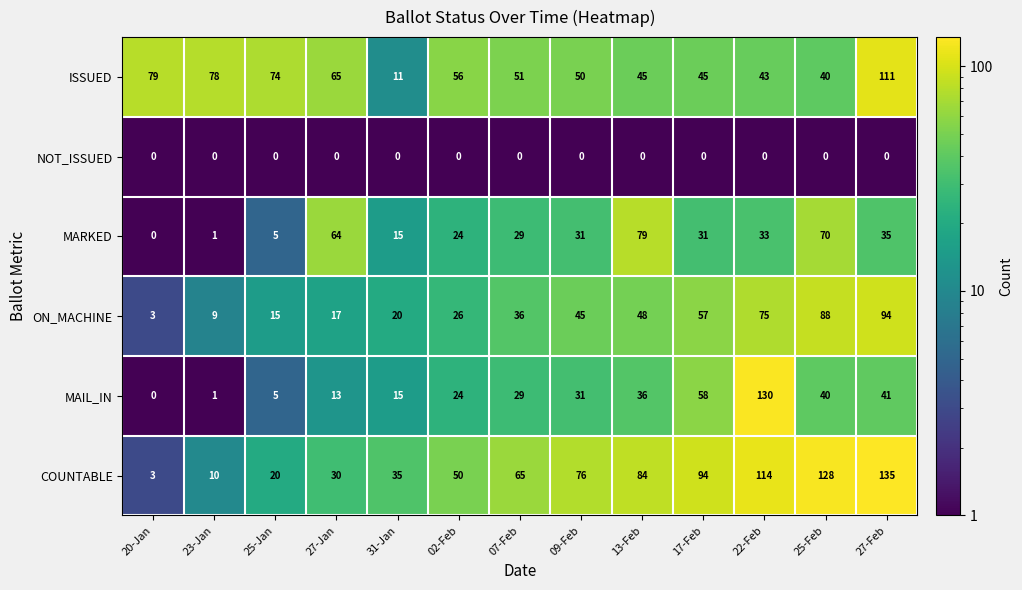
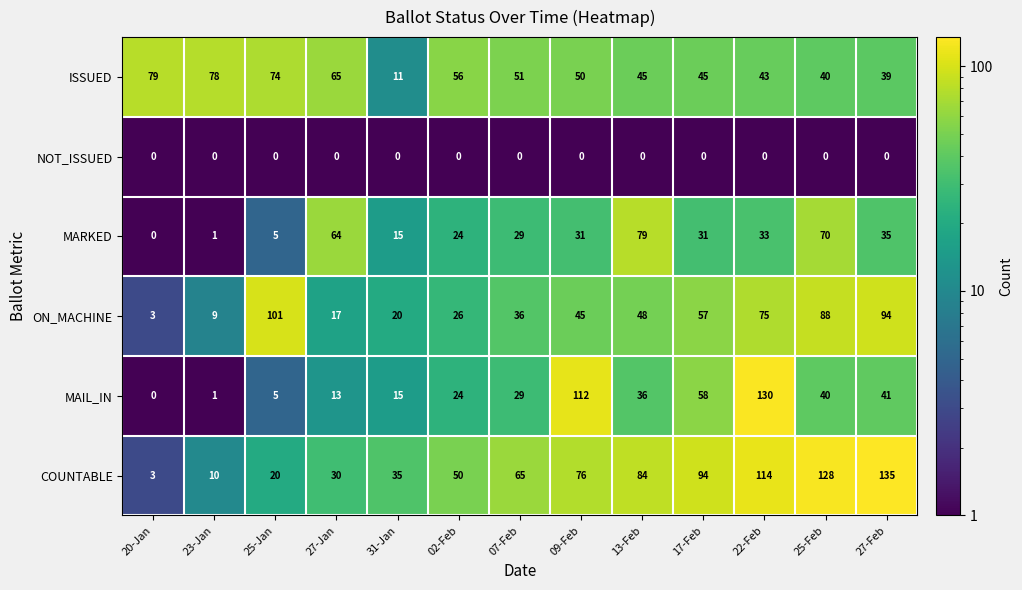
  {
    "ISSUED": {
      "20-Jan": 79,
      "23-Jan": 78,
      "25-Jan": 74,
      "27-Jan": 65,
      "31-Jan": 11,
      "02-Feb": 56,
      "07-Feb": 51,
      "09-Feb": 50,
      "13-Feb": 45,
      "17-Feb": 45,
      "22-Feb": 43,
      "25-Feb": 40,
-     "27-Feb": 111
+     "27-Feb": 39
    },
    "NOT_ISSUED": {
      "20-Jan": 0,
      "23-Jan": 0,
      "25-Jan": 0,
      "27-Jan": 0,
      "31-Jan": 0,
      "02-Feb": 0,
      "07-Feb": 0,
      "09-Feb": 0,
      "13-Feb": 0,
      "17-Feb": 0,
      "22-Feb": 0,
      "25-Feb": 0,
      "27-Feb": 0
    },
    "MARKED": {
      "20-Jan": 0,
      "23-Jan": 1,
      "25-Jan": 5,
      "27-Jan": 64,
      "31-Jan": 15,
      "02-Feb": 24,
      "07-Feb": 29,
      "09-Feb": 31,
      "13-Feb": 79,
      "17-Feb": 31,
      "22-Feb": 33,
      "25-Feb": 70,
      "27-Feb": 35
    },
    "ON_MACHINE": {
      "20-Jan": 3,
      "23-Jan": 9,
-     "25-Jan": 15,
+     "25-Jan": 101,
      "27-Jan": 17,
      "31-Jan": 20,
      "02-Feb": 26,
      "07-Feb": 36,
      "09-Feb": 45,
      "13-Feb": 48,
      "17-Feb": 57,
      "22-Feb": 75,
      "25-Feb": 88,
      "27-Feb": 94
    },
    "MAIL_IN": {
      "20-Jan": 0,
      "23-Jan": 1,
      "25-Jan": 5,
      "27-Jan": 13,
      "31-Jan": 15,
      "02-Feb": 24,
      "07-Feb": 29,
-     "09-Feb": 31,
+     "09-Feb": 112,
      "13-Feb": 36,
      "17-Feb": 58,
      "22-Feb": 130,
      "25-Feb": 40,
      "27-Feb": 41
    },
    "COUNTABLE": {
      "20-Jan": 3,
      "23-Jan": 10,
      "25-Jan": 20,
      "27-Jan": 30,
      "31-Jan": 35,
      "02-Feb": 50,
      "07-Feb": 65,
      "09-Feb": 76,
      "13-Feb": 84,
      "17-Feb": 94,
      "22-Feb": 114,
      "25-Feb": 128,
      "27-Feb": 135
    }
  }
